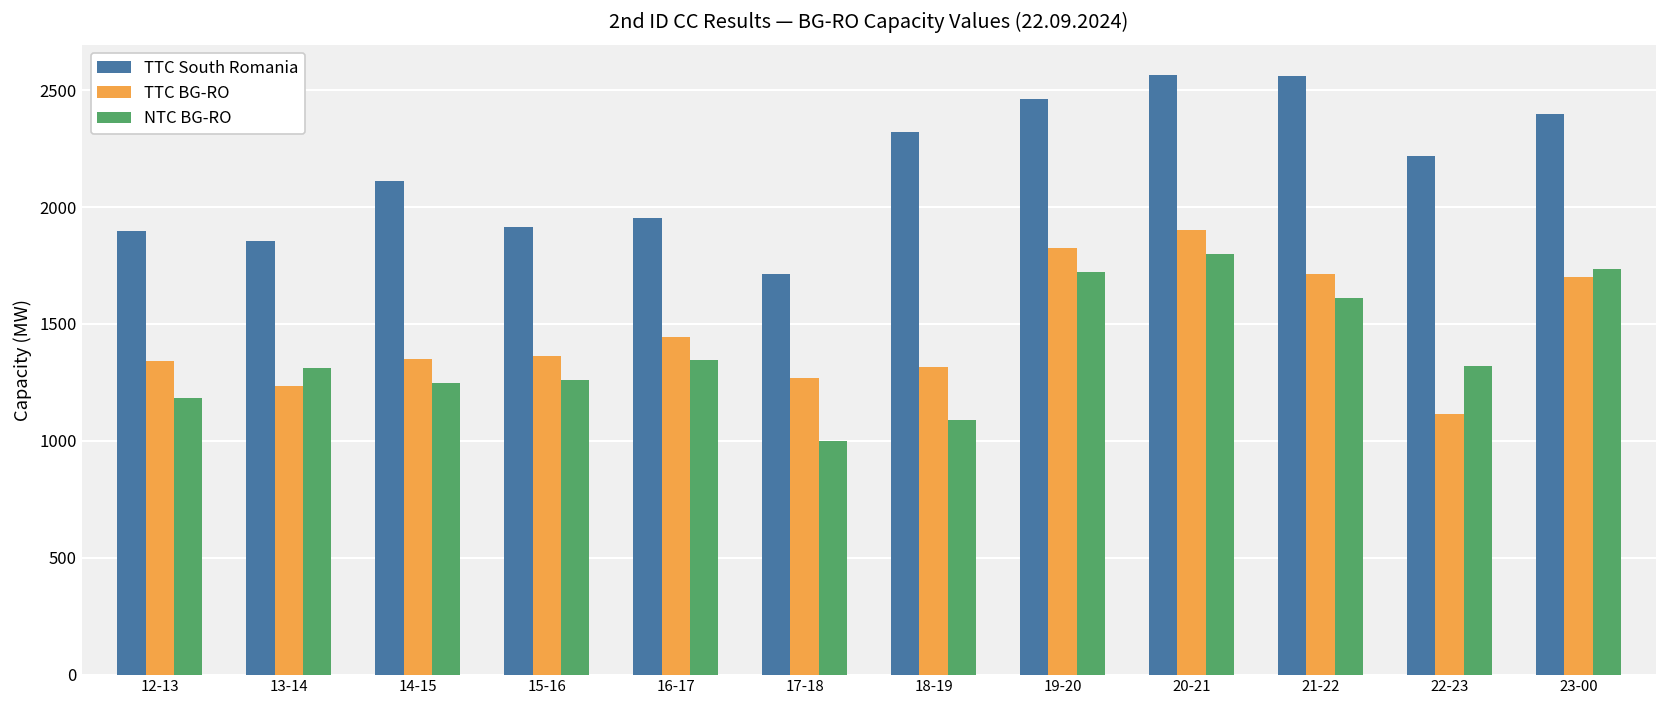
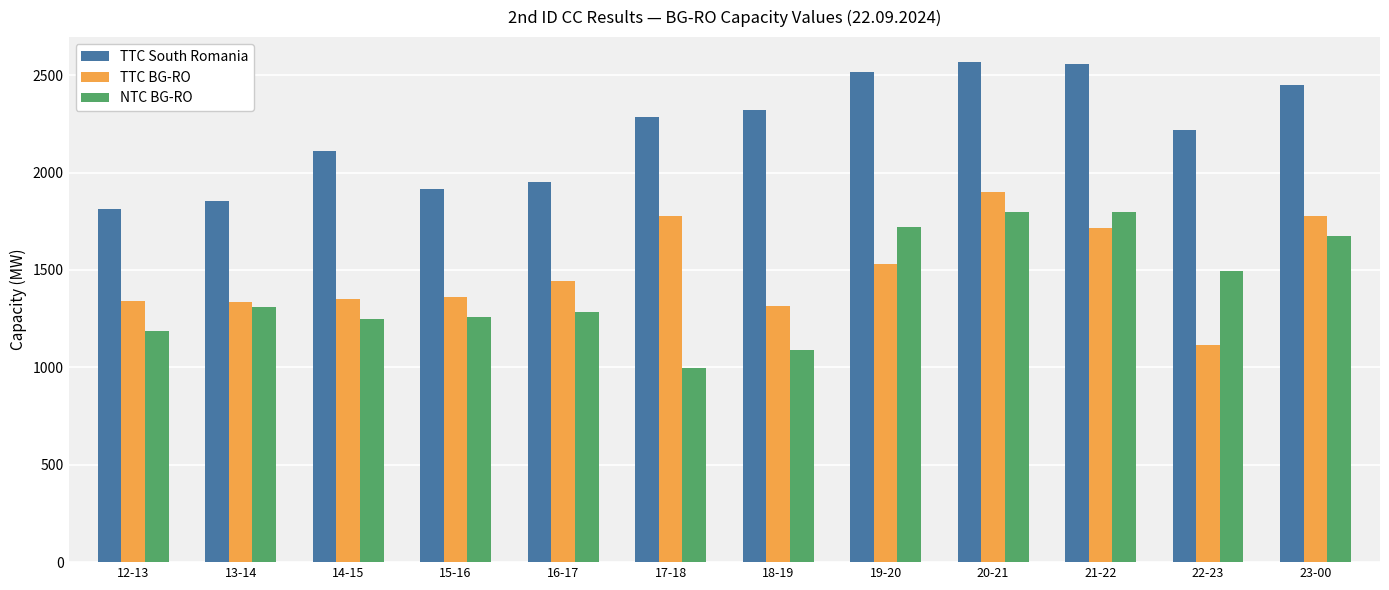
  {
    "TTC South Romania": {
-     "12-13": 1900,
+     "12-13": 1810,
      "13-14": 1860,
      "14-15": 2110,
      "15-16": 1920,
      "16-17": 1950,
-     "17-18": 1720,
+     "17-18": 2290,
      "18-19": 2320,
-     "19-20": 2460,
+     "19-20": 2520,
      "20-21": 2570,
      "21-22": 2560,
      "22-23": 2220,
-     "23-00": 2400
+     "23-00": 2450
    },
    "TTC BG-RO": {
      "12-13": 1340,
-     "13-14": 1230,
+     "13-14": 1340,
      "14-15": 1350,
      "15-16": 1360,
      "16-17": 1450,
-     "17-18": 1270,
+     "17-18": 1780,
      "18-19": 1320,
-     "19-20": 1820,
+     "19-20": 1530,
      "20-21": 1900,
      "21-22": 1710,
      "22-23": 1110,
-     "23-00": 1700
+     "23-00": 1780
    },
    "NTC BG-RO": {
      "12-13": 1190,
      "13-14": 1310,
      "14-15": 1250,
      "15-16": 1260,
-     "16-17": 1340,
+     "16-17": 1280,
      "17-18": 1000,
      "18-19": 1090,
      "19-20": 1720,
      "20-21": 1800,
-     "21-22": 1610,
-     "22-23": 1320,
-     "23-00": 1740
+     "21-22": 1800,
+     "22-23": 1490,
+     "23-00": 1670
    }
  }
